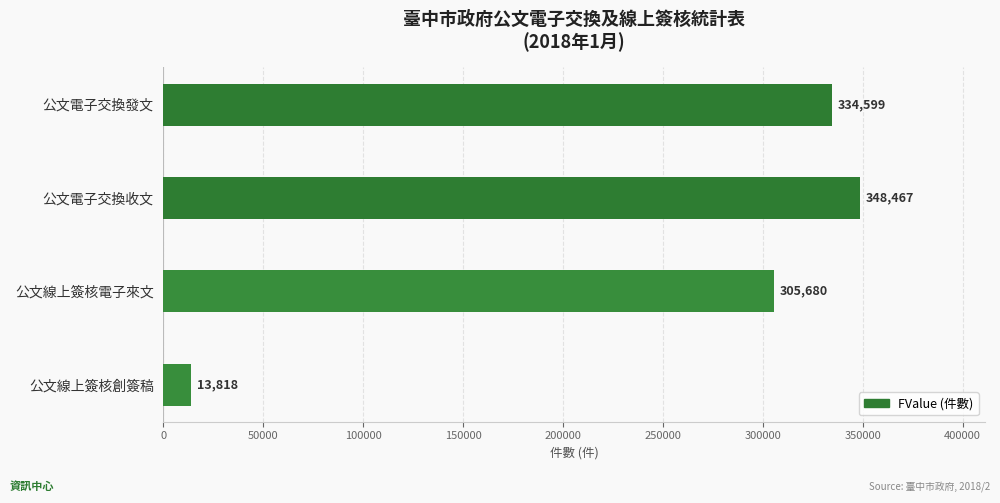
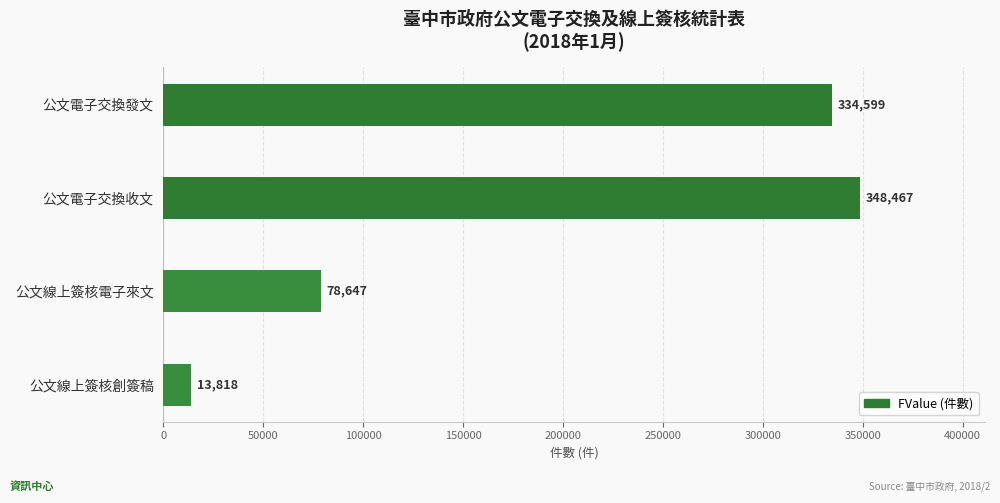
  {
    "公文電子交換發文": "334,599",
    "公文電子交換收文": "348,467",
-   "公文線上簽核電子來文": "305,680",
+   "公文線上簽核電子來文": "78,647",
    "公文線上簽核創簽稿": "13,818"
  }
